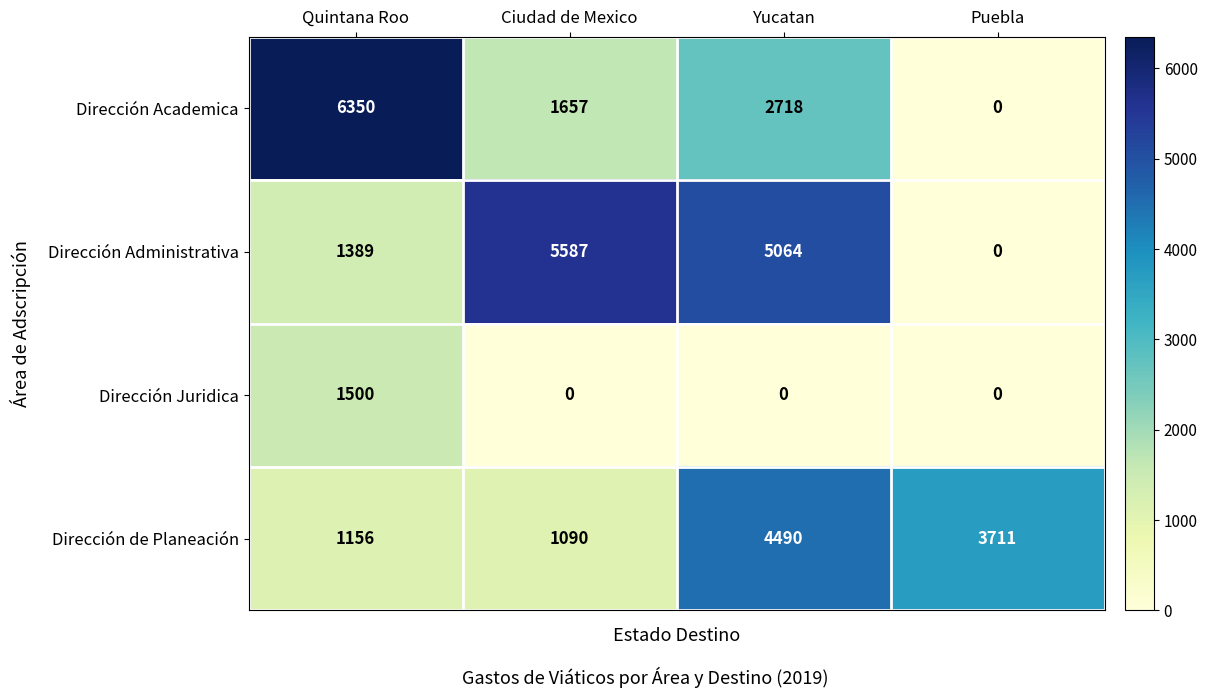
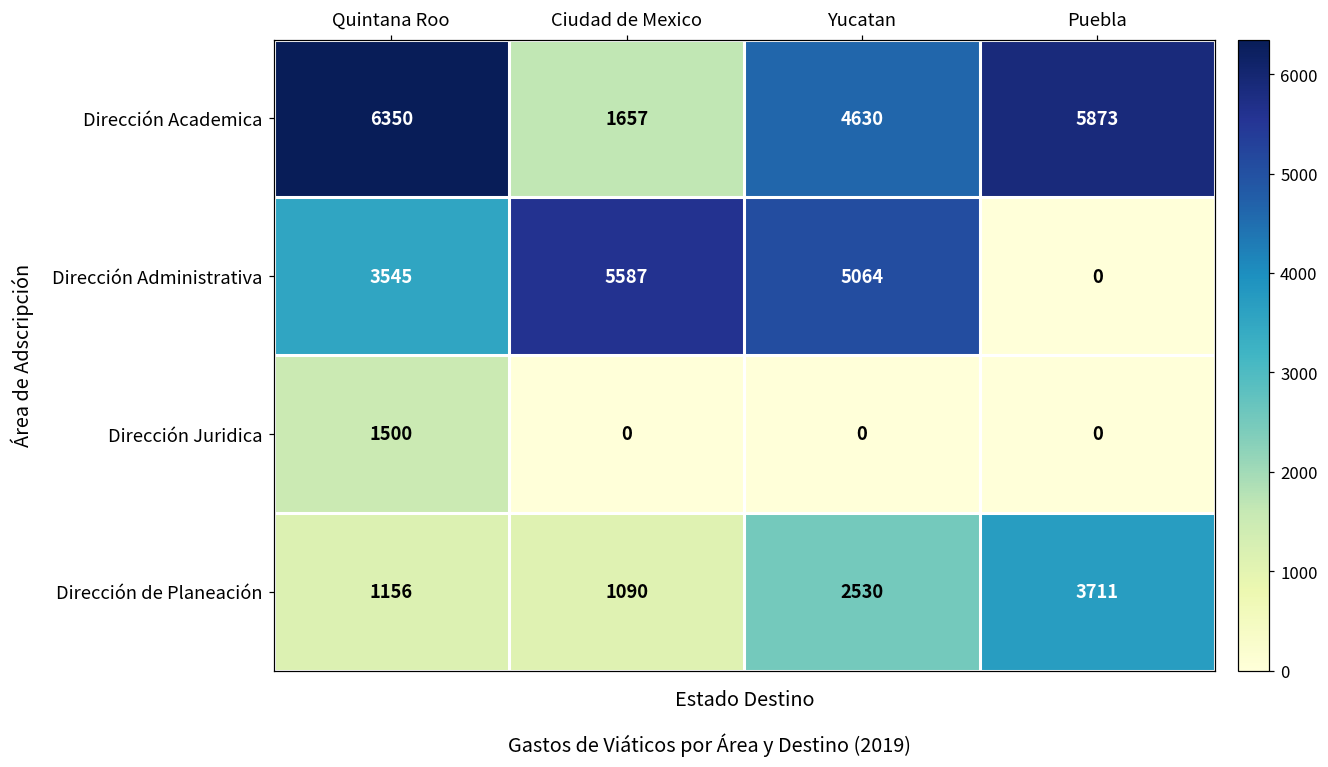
  {
    "Dirección Academica": {
      "Quintana Roo": 6350,
      "Ciudad de Mexico": 1657,
-     "Yucatan": 2718,
-     "Puebla": 0
+     "Yucatan": 4630,
+     "Puebla": 5873
    },
    "Dirección Administrativa": {
-     "Quintana Roo": 1389,
+     "Quintana Roo": 3545,
      "Ciudad de Mexico": 5587,
      "Yucatan": 5064,
      "Puebla": 0
    },
    "Dirección Juridica": {
      "Quintana Roo": 1500,
      "Ciudad de Mexico": 0,
      "Yucatan": 0,
      "Puebla": 0
    },
    "Dirección de Planeación": {
      "Quintana Roo": 1156,
      "Ciudad de Mexico": 1090,
-     "Yucatan": 4490,
+     "Yucatan": 2530,
      "Puebla": 3711
    }
  }
